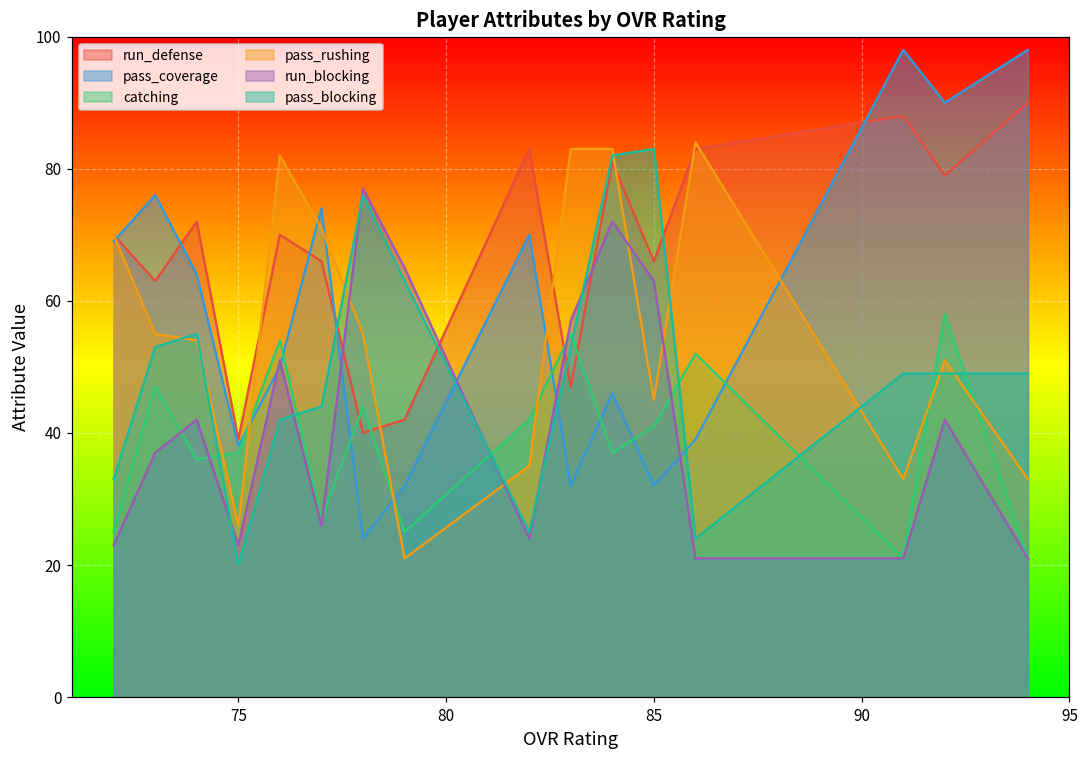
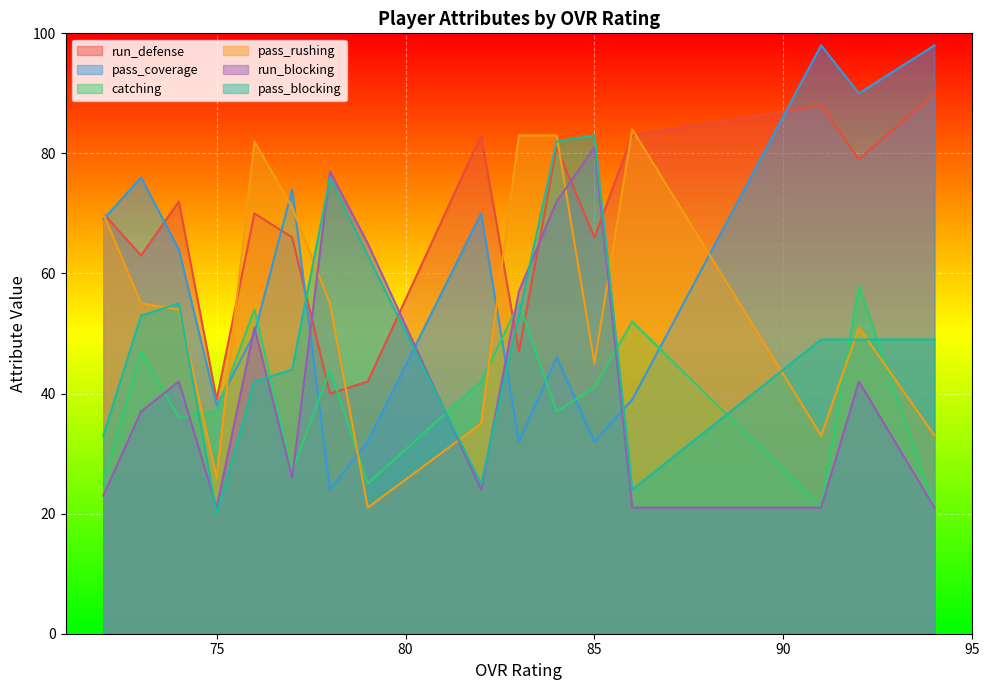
  {
    "run_defense": {
      "75": 39,
      "85": 66
    },
    "pass_rushing": {
      "75": 26,
      "85": 45
    },
    "run_blocking": {
-     "75": 23,
-     "85": 63
+     "75": 21,
+     "85": 81
    }
  }
